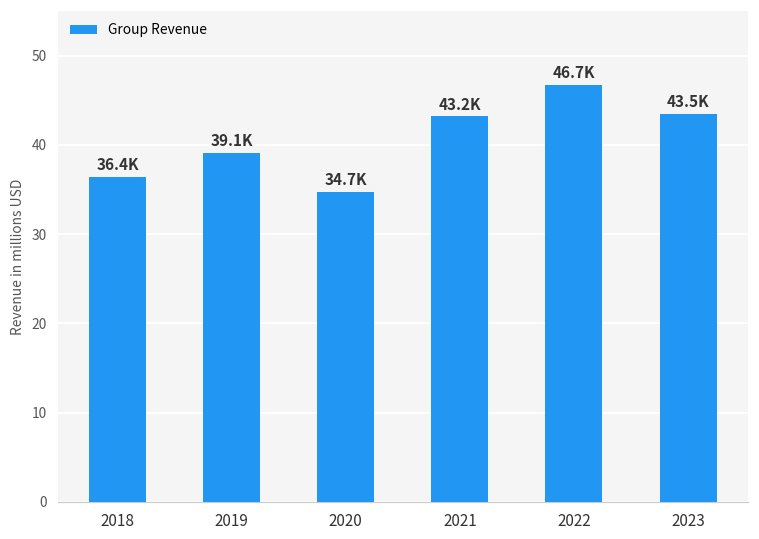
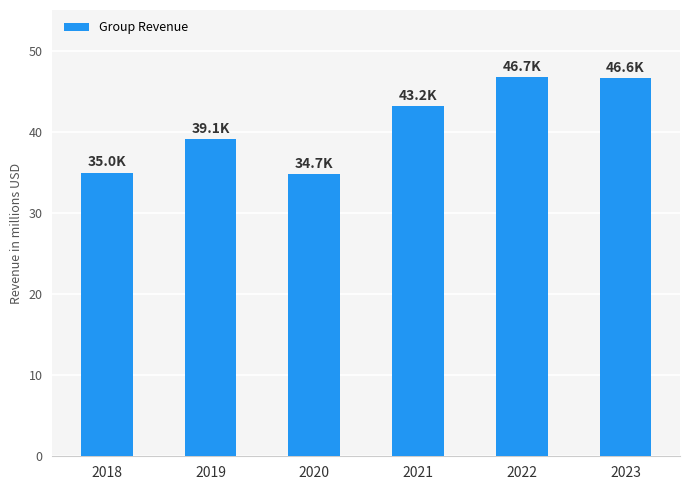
  {
-   "2018": "36.4K",
+   "2018": "35.0K",
    "2019": "39.1K",
    "2020": "34.7K",
    "2021": "43.2K",
    "2022": "46.7K",
-   "2023": "43.5K"
+   "2023": "46.6K"
  }
